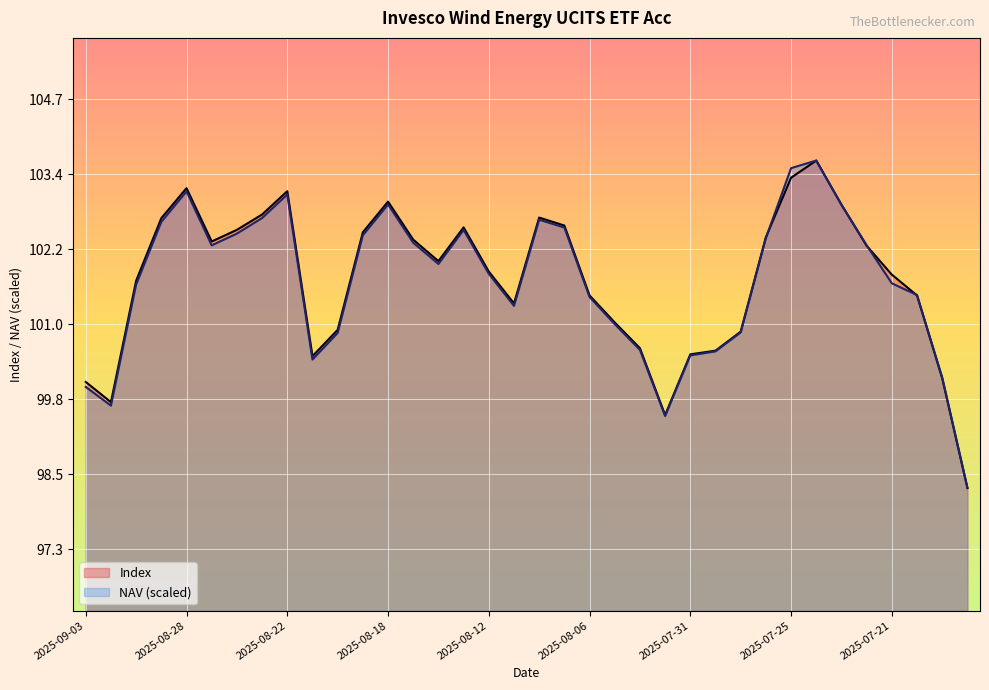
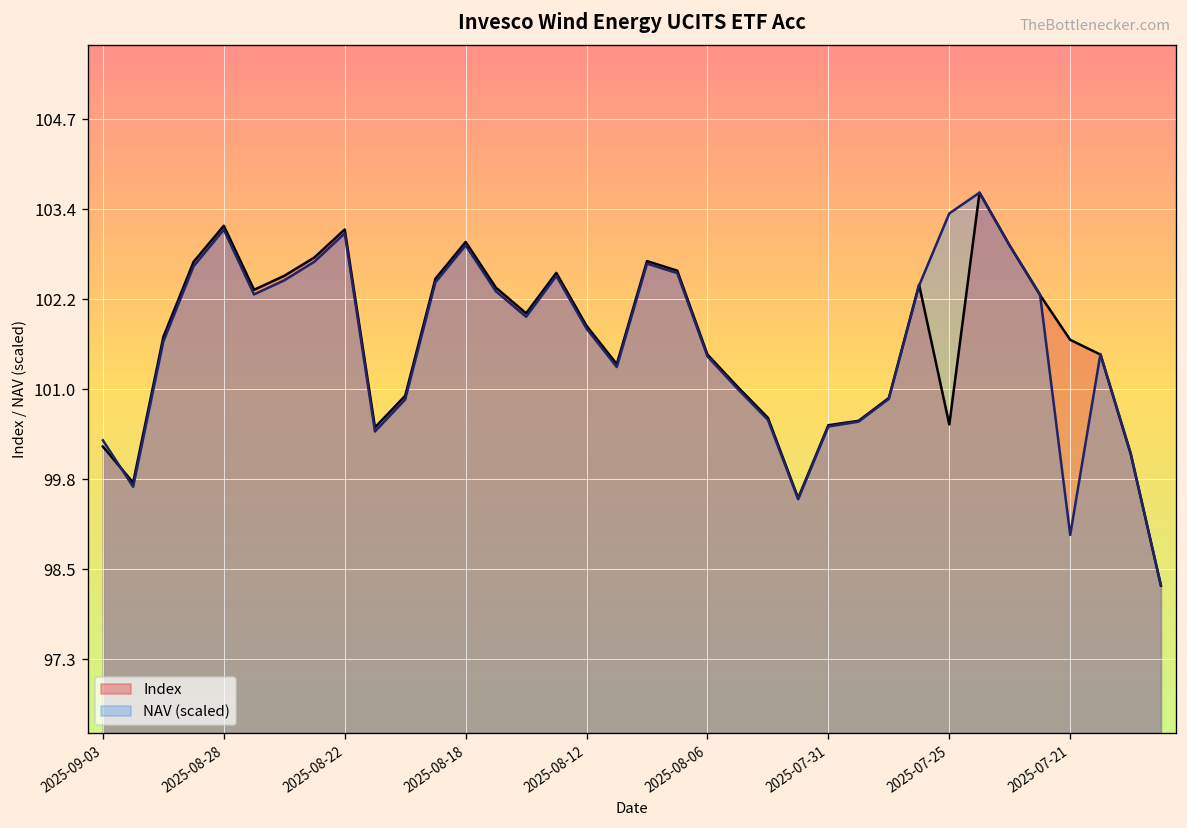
  {
    "Index": {
-     "2025-09-03": 100.0,
+     "2025-09-03": 100.2,
      "2025-08-28": 103.2,
      "2025-08-22": 103.2,
      "2025-08-18": 103.0,
-     "2025-07-25": 103.4,
-     "2025-07-21": 101.8
+     "2025-07-25": 100.5,
+     "2025-07-21": 101.7
    },
    "NAV (scaled)": {
-     "2025-09-03": 100.0,
+     "2025-09-03": 100.3,
      "2025-08-28": 103.1,
      "2025-08-22": 103.1,
      "2025-08-18": 102.9,
-     "2025-07-25": 103.5,
-     "2025-07-21": 101.6
+     "2025-07-25": 103.4,
+     "2025-07-21": 99.0
    }
  }
